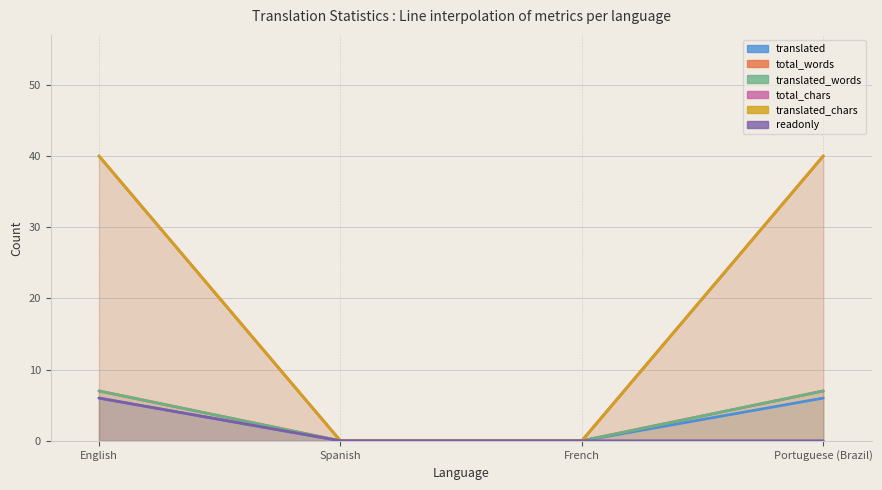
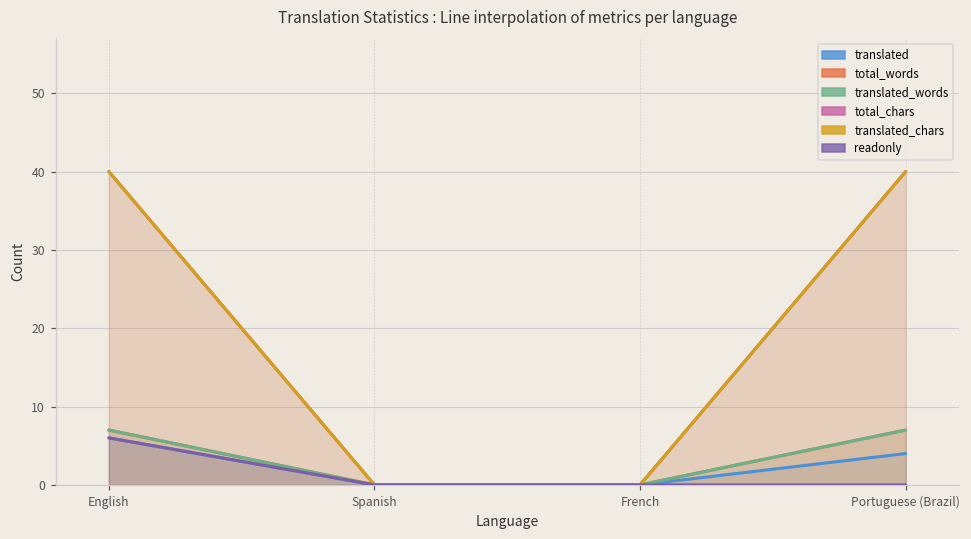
  {
    "translated": {
-     "Portuguese (Brazil)": 6
+     "Portuguese (Brazil)": 4
    },
    "translated_words": {
      "English": 7,
      "Portuguese (Brazil)": 7
    },
    "translated_chars": {
      "English": 40,
      "Portuguese (Brazil)": 40
    },
    "readonly": {
      "Portuguese (Brazil)": 0
    }
  }
